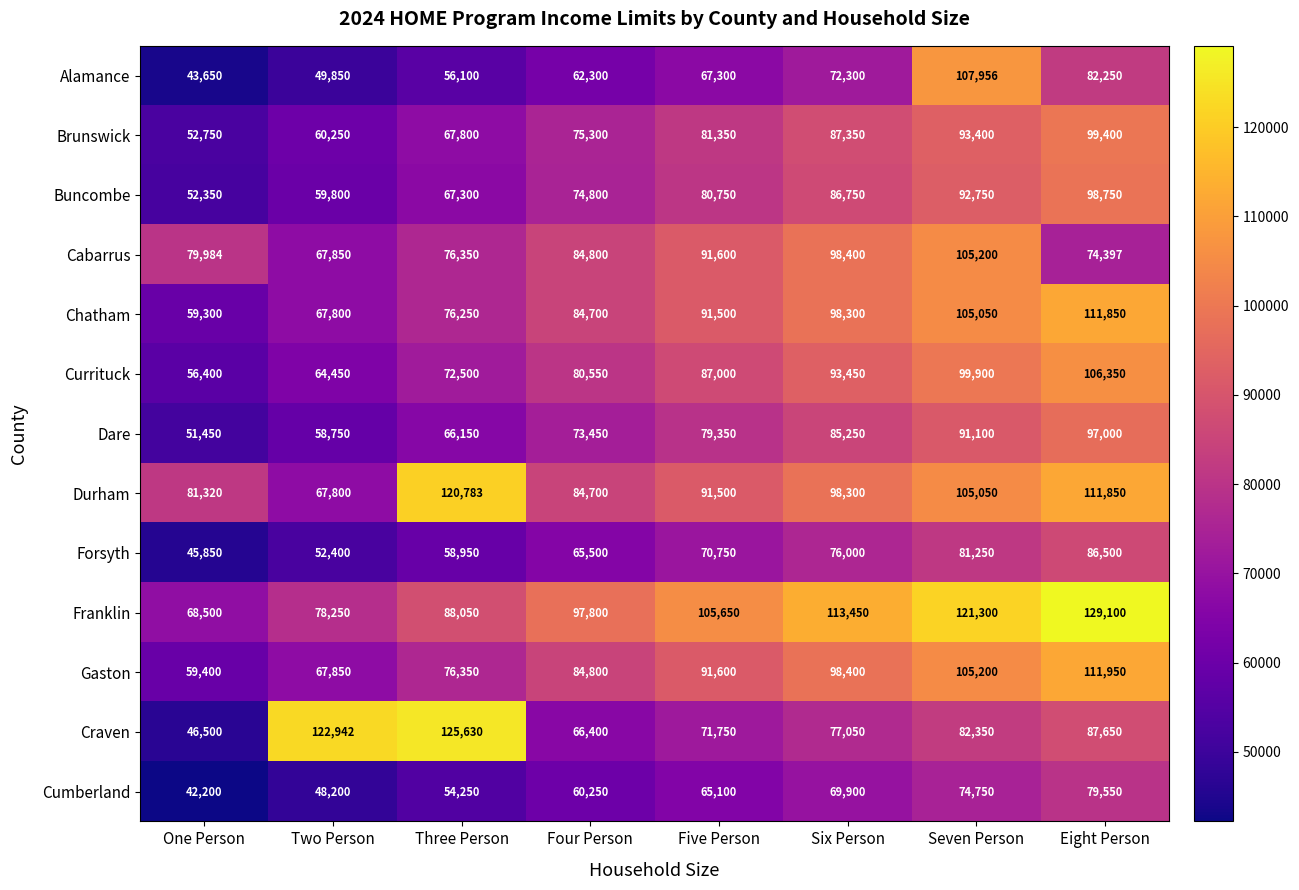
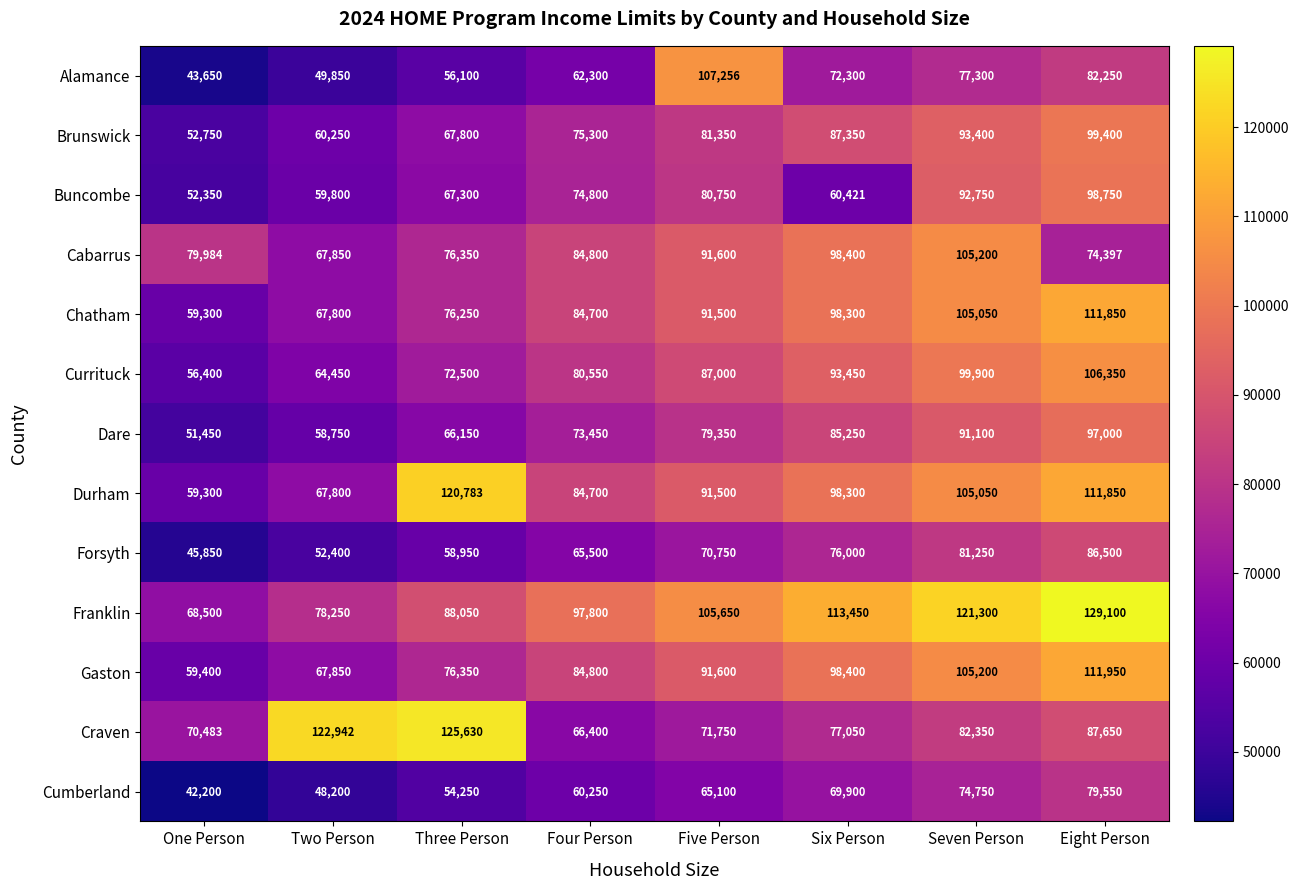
  {
    "Alamance": {
      "One Person": "43,650",
      "Two Person": "49,850",
      "Three Person": "56,100",
      "Four Person": "62,300",
-     "Five Person": "67,300",
+     "Five Person": "107,256",
      "Six Person": "72,300",
-     "Seven Person": "107,956",
+     "Seven Person": "77,300",
      "Eight Person": "82,250"
    },
    "Brunswick": {
      "One Person": "52,750",
      "Two Person": "60,250",
      "Three Person": "67,800",
      "Four Person": "75,300",
      "Five Person": "81,350",
      "Six Person": "87,350",
      "Seven Person": "93,400",
      "Eight Person": "99,400"
    },
    "Buncombe": {
      "One Person": "52,350",
      "Two Person": "59,800",
      "Three Person": "67,300",
      "Four Person": "74,800",
      "Five Person": "80,750",
-     "Six Person": "86,750",
+     "Six Person": "60,421",
      "Seven Person": "92,750",
      "Eight Person": "98,750"
    },
    "Cabarrus": {
      "One Person": "79,984",
      "Two Person": "67,850",
      "Three Person": "76,350",
      "Four Person": "84,800",
      "Five Person": "91,600",
      "Six Person": "98,400",
      "Seven Person": "105,200",
      "Eight Person": "74,397"
    },
    "Chatham": {
      "One Person": "59,300",
      "Two Person": "67,800",
      "Three Person": "76,250",
      "Four Person": "84,700",
      "Five Person": "91,500",
      "Six Person": "98,300",
      "Seven Person": "105,050",
      "Eight Person": "111,850"
    },
    "Currituck": {
      "One Person": "56,400",
      "Two Person": "64,450",
      "Three Person": "72,500",
      "Four Person": "80,550",
      "Five Person": "87,000",
      "Six Person": "93,450",
      "Seven Person": "99,900",
      "Eight Person": "106,350"
    },
    "Dare": {
      "One Person": "51,450",
      "Two Person": "58,750",
      "Three Person": "66,150",
      "Four Person": "73,450",
      "Five Person": "79,350",
      "Six Person": "85,250",
      "Seven Person": "91,100",
      "Eight Person": "97,000"
    },
    "Durham": {
-     "One Person": "81,320",
+     "One Person": "59,300",
      "Two Person": "67,800",
      "Three Person": "120,783",
      "Four Person": "84,700",
      "Five Person": "91,500",
      "Six Person": "98,300",
      "Seven Person": "105,050",
      "Eight Person": "111,850"
    },
    "Forsyth": {
      "One Person": "45,850",
      "Two Person": "52,400",
      "Three Person": "58,950",
      "Four Person": "65,500",
      "Five Person": "70,750",
      "Six Person": "76,000",
      "Seven Person": "81,250",
      "Eight Person": "86,500"
    },
    "Franklin": {
      "One Person": "68,500",
      "Two Person": "78,250",
      "Three Person": "88,050",
      "Four Person": "97,800",
      "Five Person": "105,650",
      "Six Person": "113,450",
      "Seven Person": "121,300",
      "Eight Person": "129,100"
    },
    "Gaston": {
      "One Person": "59,400",
      "Two Person": "67,850",
      "Three Person": "76,350",
      "Four Person": "84,800",
      "Five Person": "91,600",
      "Six Person": "98,400",
      "Seven Person": "105,200",
      "Eight Person": "111,950"
    },
    "Craven": {
-     "One Person": "46,500",
+     "One Person": "70,483",
      "Two Person": "122,942",
      "Three Person": "125,630",
      "Four Person": "66,400",
      "Five Person": "71,750",
      "Six Person": "77,050",
      "Seven Person": "82,350",
      "Eight Person": "87,650"
    },
    "Cumberland": {
      "One Person": "42,200",
      "Two Person": "48,200",
      "Three Person": "54,250",
      "Four Person": "60,250",
      "Five Person": "65,100",
      "Six Person": "69,900",
      "Seven Person": "74,750",
      "Eight Person": "79,550"
    }
  }
